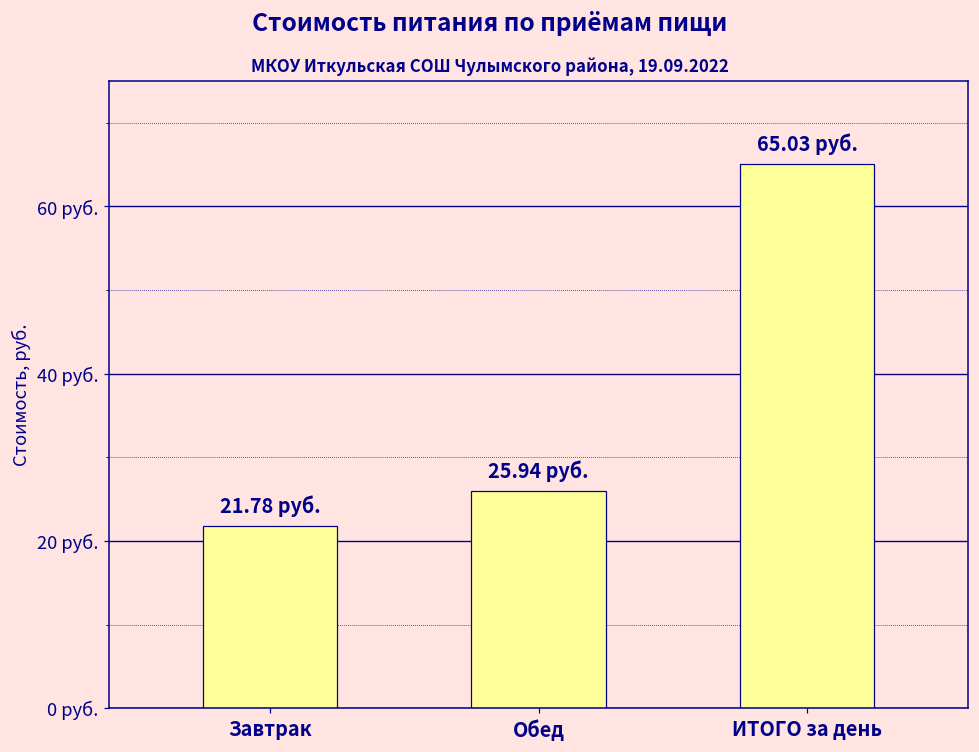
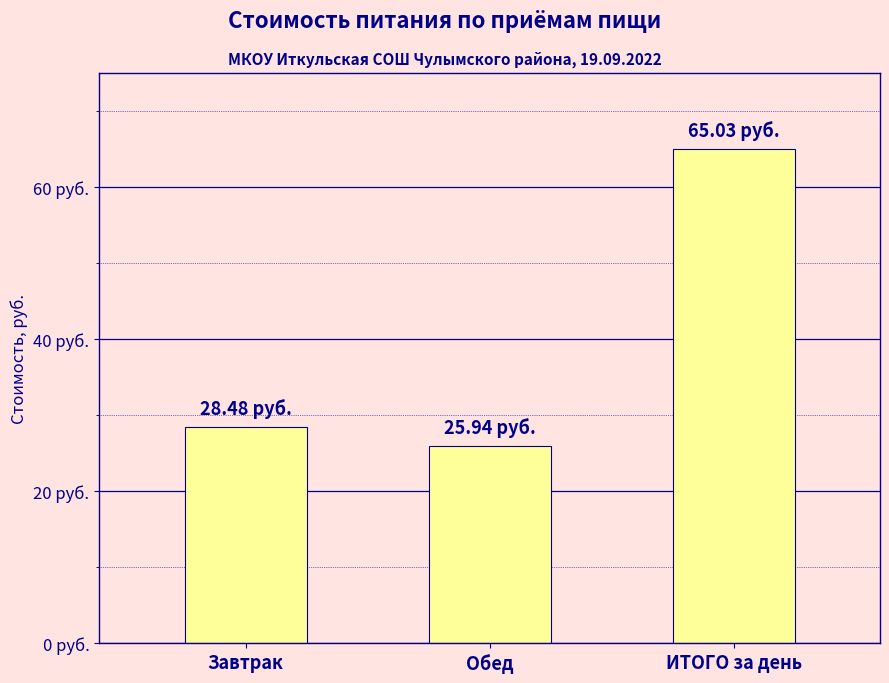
  {
-   "Завтрак": 21.78,
+   "Завтрак": 28.48,
    "Обед": 25.94,
    "ИТОГО за день": 65.03
  }
